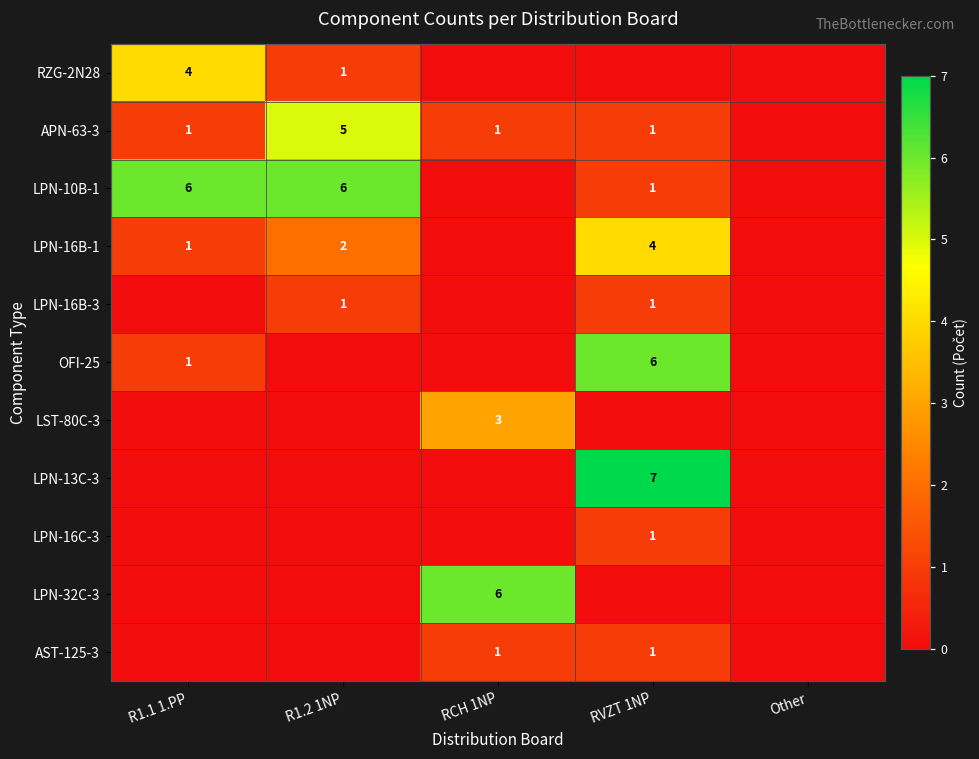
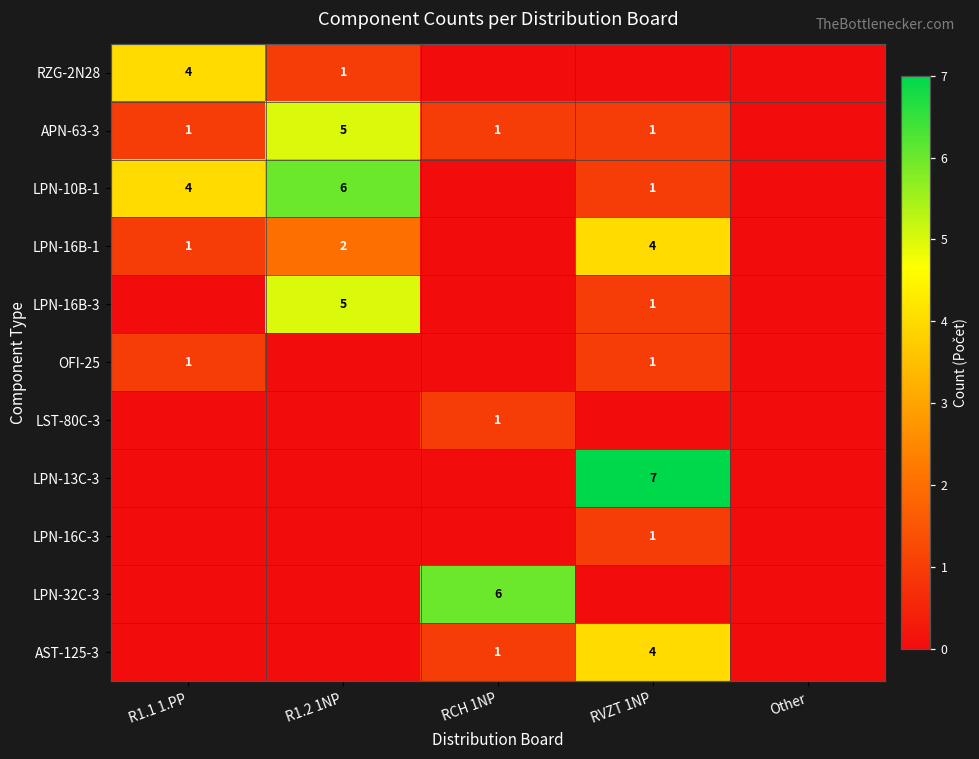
  {
    "RZG-2N28": {
      "R1.1 1.PP": 4,
      "R1.2 1NP": 1
    },
    "APN-63-3": {
      "R1.1 1.PP": 1,
      "R1.2 1NP": 5,
      "RCH 1NP": 1,
      "RVZT 1NP": 1
    },
    "LPN-10B-1": {
-     "R1.1 1.PP": 6,
+     "R1.1 1.PP": 4,
      "R1.2 1NP": 6,
      "RVZT 1NP": 1
    },
    "LPN-16B-1": {
      "R1.1 1.PP": 1,
      "R1.2 1NP": 2,
      "RVZT 1NP": 4
    },
    "LPN-16B-3": {
-     "R1.2 1NP": 1,
+     "R1.2 1NP": 5,
      "RVZT 1NP": 1
    },
    "OFI-25": {
      "R1.1 1.PP": 1,
-     "RVZT 1NP": 6
+     "RVZT 1NP": 1
    },
    "LST-80C-3": {
-     "RCH 1NP": 3
+     "RCH 1NP": 1
    },
    "LPN-13C-3": {
      "RVZT 1NP": 7
    },
    "LPN-16C-3": {
      "RVZT 1NP": 1
    },
    "LPN-32C-3": {
      "RCH 1NP": 6
    },
    "AST-125-3": {
      "RCH 1NP": 1,
-     "RVZT 1NP": 1
+     "RVZT 1NP": 4
    }
  }
